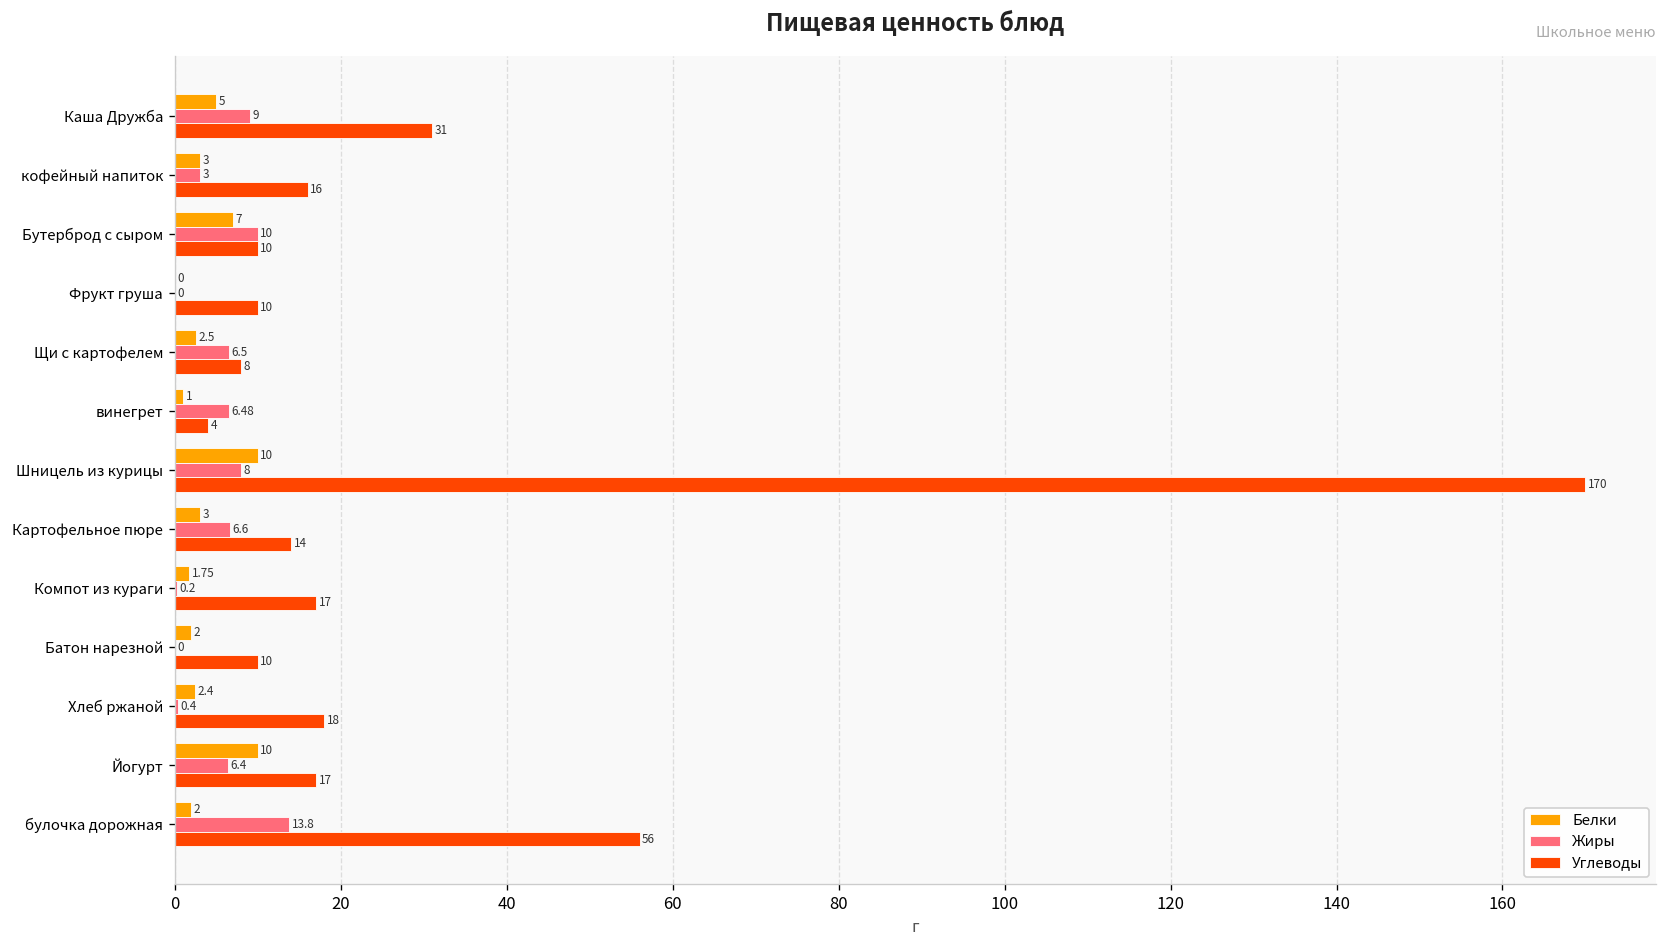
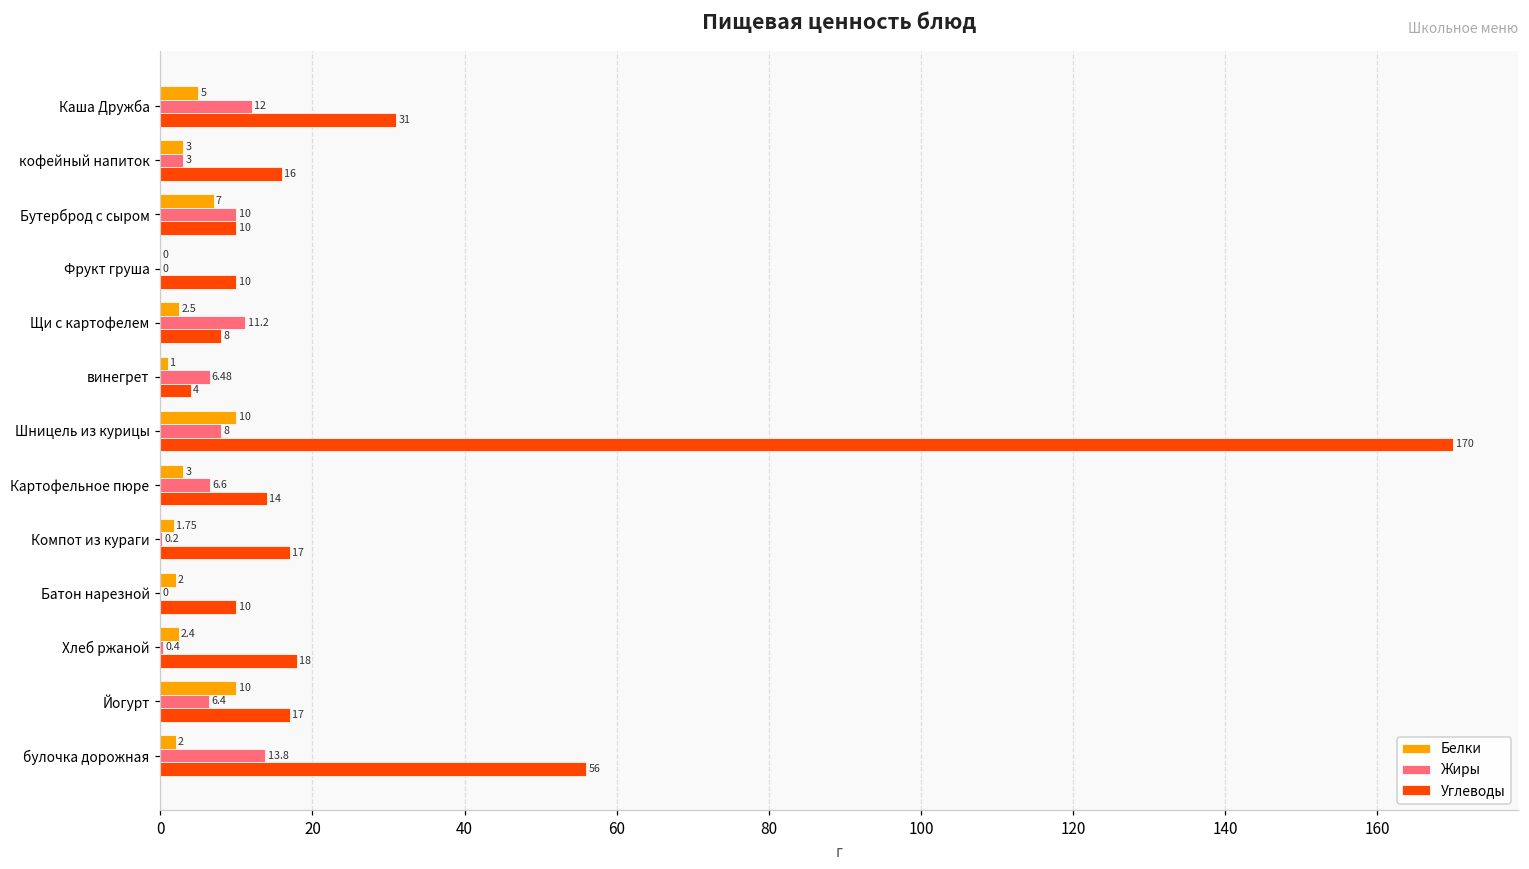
  {
    "Белки": {
      "Каша Дружба": 5,
      "кофейный напиток": 3,
      "Бутерброд с сыром": 7,
      "Фрукт груша": 0,
      "Щи с картофелем": 2.5,
      "винегрет": 1,
      "Шницель из курицы": 10,
      "Картофельное пюре": 3,
      "Компот из кураги": 1.75,
      "Батон нарезной": 2,
      "Хлеб ржаной": 2.4,
      "Йогурт": 10,
      "булочка дорожная": 2
    },
    "Жиры": {
-     "Каша Дружба": 9,
+     "Каша Дружба": 12,
      "кофейный напиток": 3,
      "Бутерброд с сыром": 10,
      "Фрукт груша": 0,
-     "Щи с картофелем": 6.5,
+     "Щи с картофелем": 11.2,
      "винегрет": 6.48,
      "Шницель из курицы": 8,
      "Картофельное пюре": 6.6,
      "Компот из кураги": 0.2,
      "Батон нарезной": 0,
      "Хлеб ржаной": 0.4,
      "Йогурт": 6.4,
      "булочка дорожная": 13.8
    },
    "Углеводы": {
      "Каша Дружба": 31,
      "кофейный напиток": 16,
      "Бутерброд с сыром": 10,
      "Фрукт груша": 10,
      "Щи с картофелем": 8,
      "винегрет": 4,
      "Шницель из курицы": 170,
      "Картофельное пюре": 14,
      "Компот из кураги": 17,
      "Батон нарезной": 10,
      "Хлеб ржаной": 18,
      "Йогурт": 17,
      "булочка дорожная": 56
    }
  }
